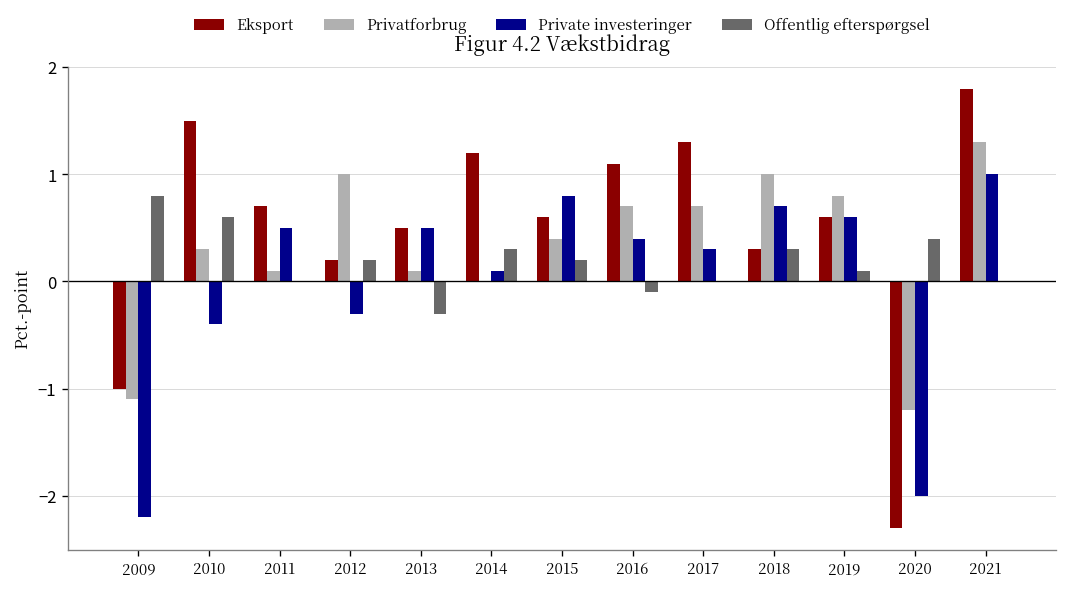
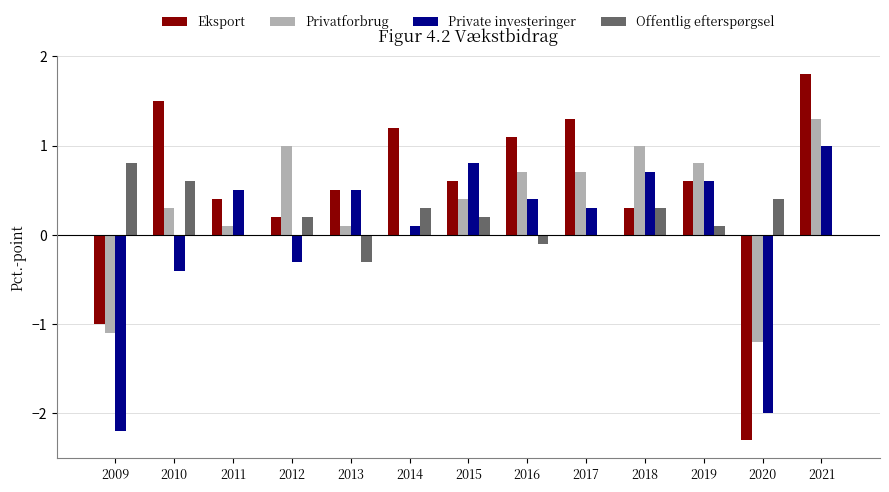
  {
    "Eksport": {
      "2009": -1.0,
      "2010": 1.5,
-     "2011": 0.7,
+     "2011": 0.4,
      "2012": 0.2,
      "2013": 0.5,
      "2014": 1.2,
      "2015": 0.6,
      "2016": 1.1,
      "2017": 1.3,
      "2018": 0.3,
      "2019": 0.6,
      "2020": -2.3,
      "2021": 1.8
    },
    "Privatforbrug": {
      "2009": -1.1,
      "2010": 0.3,
      "2011": 0.1,
      "2012": 1.0,
      "2013": 0.1,
      "2014": 0.0,
      "2015": 0.4,
      "2016": 0.7,
      "2017": 0.7,
      "2018": 1.0,
      "2019": 0.8,
      "2020": -1.2,
      "2021": 1.3
    },
    "Private investeringer": {
      "2009": -2.2,
      "2010": -0.4,
      "2011": 0.5,
      "2012": -0.3,
      "2013": 0.5,
      "2014": 0.1,
      "2015": 0.8,
      "2016": 0.4,
      "2017": 0.3,
      "2018": 0.7,
      "2019": 0.6,
      "2020": -2.0,
      "2021": 1.0
    },
    "Offentlig efterspørgsel": {
      "2009": 0.8,
      "2010": 0.6,
      "2011": 0.0,
      "2012": 0.2,
      "2013": -0.3,
      "2014": 0.3,
      "2015": 0.2,
      "2016": -0.1,
      "2017": 0.0,
      "2018": 0.3,
      "2019": 0.1,
      "2020": 0.4,
      "2021": 0.0
    }
  }
